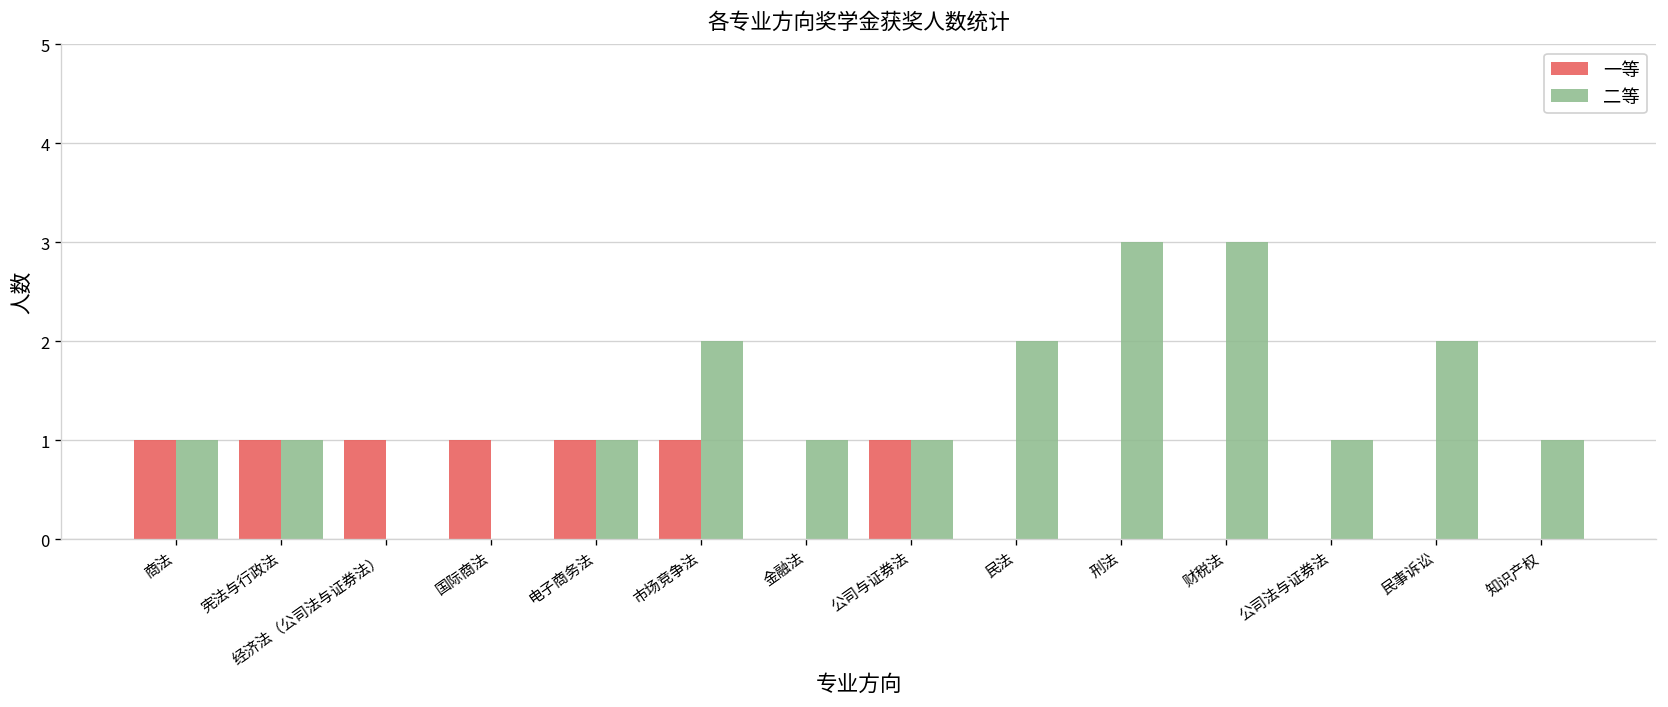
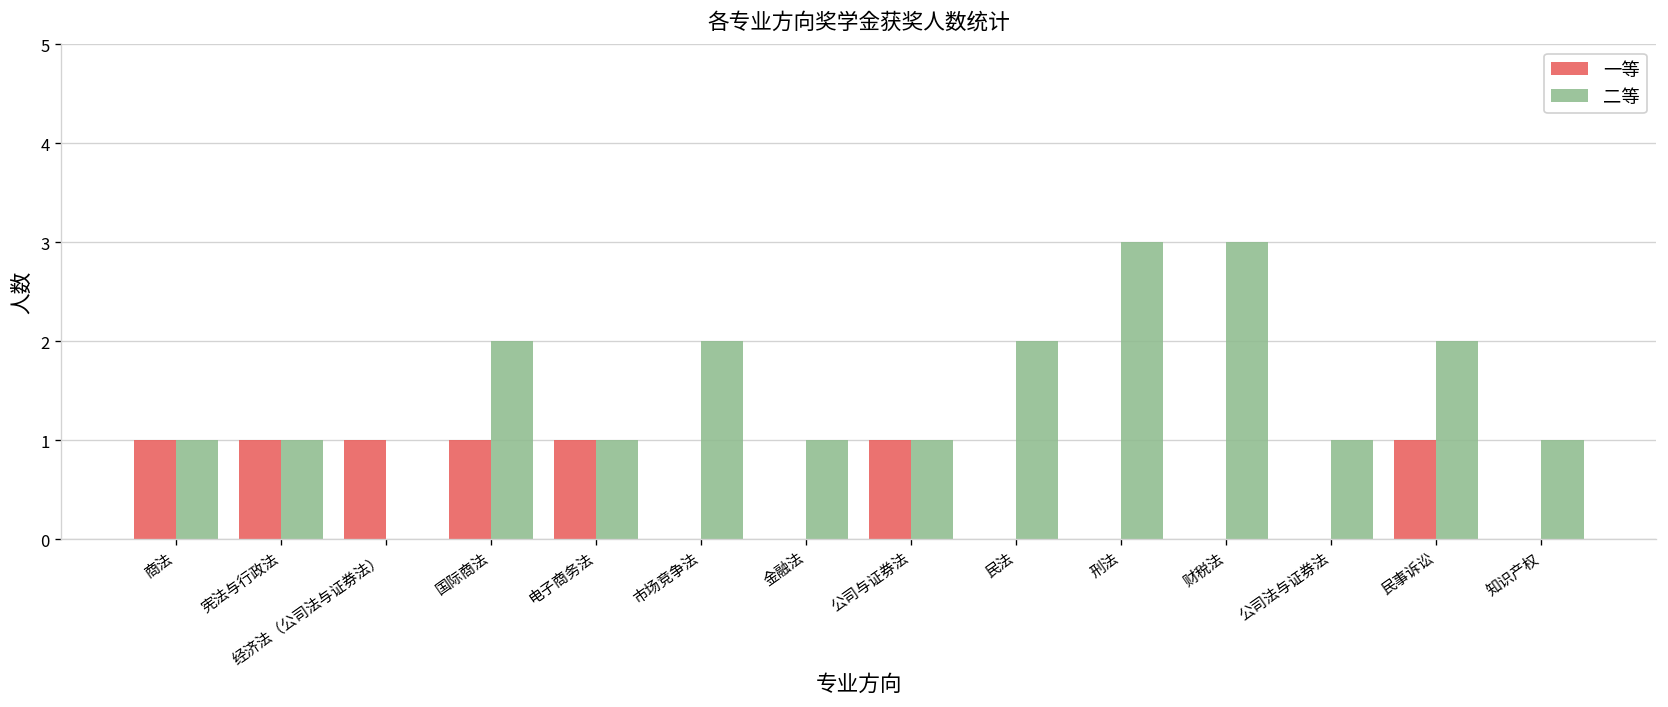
  {
    "一等": {
      "商法": 1,
      "宪法与行政法": 1,
      "经济法（公司法与证券法）": 1,
      "国际商法": 1,
      "电子商务法": 1,
-     "市场竞争法": 1,
+     "市场竞争法": 0,
      "金融法": 0,
      "公司与证券法": 1,
      "民法": 0,
      "刑法": 0,
      "财税法": 0,
      "公司法与证券法": 0,
-     "民事诉讼": 0,
+     "民事诉讼": 1,
      "知识产权": 0
    },
    "二等": {
      "商法": 1,
      "宪法与行政法": 1,
      "经济法（公司法与证券法）": 0,
-     "国际商法": 0,
+     "国际商法": 2,
      "电子商务法": 1,
      "市场竞争法": 2,
      "金融法": 1,
      "公司与证券法": 1,
      "民法": 2,
      "刑法": 3,
      "财税法": 3,
      "公司法与证券法": 1,
      "民事诉讼": 2,
      "知识产权": 1
    }
  }
